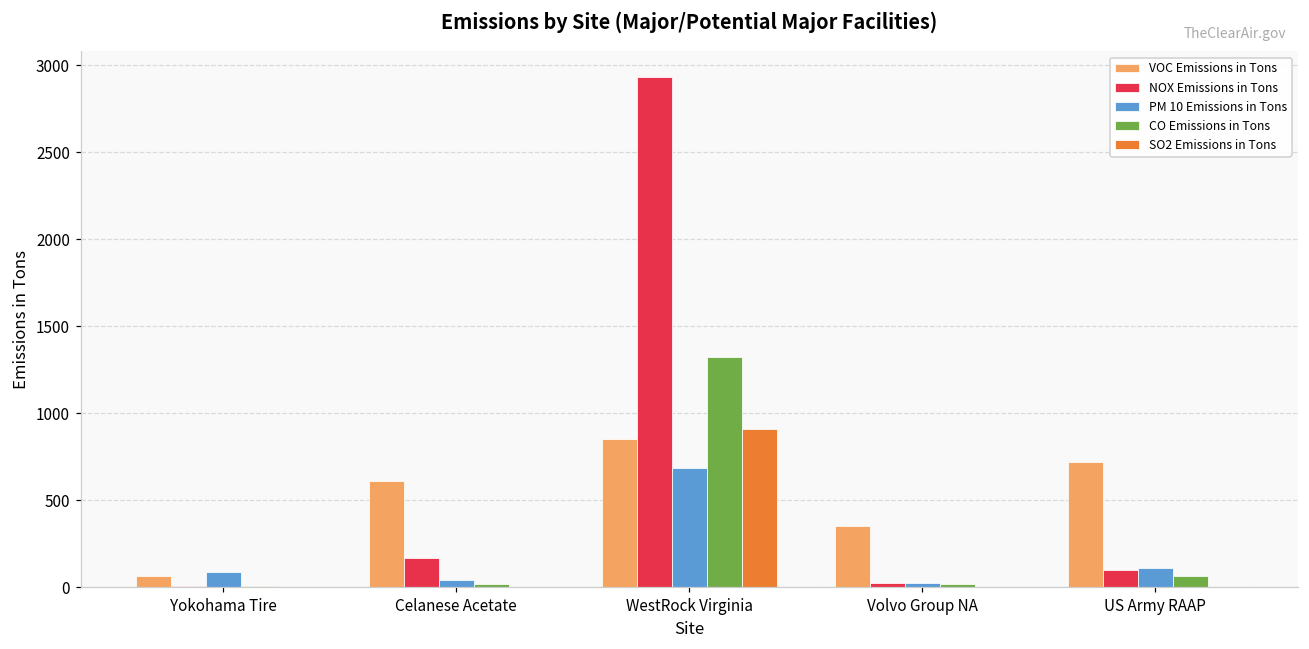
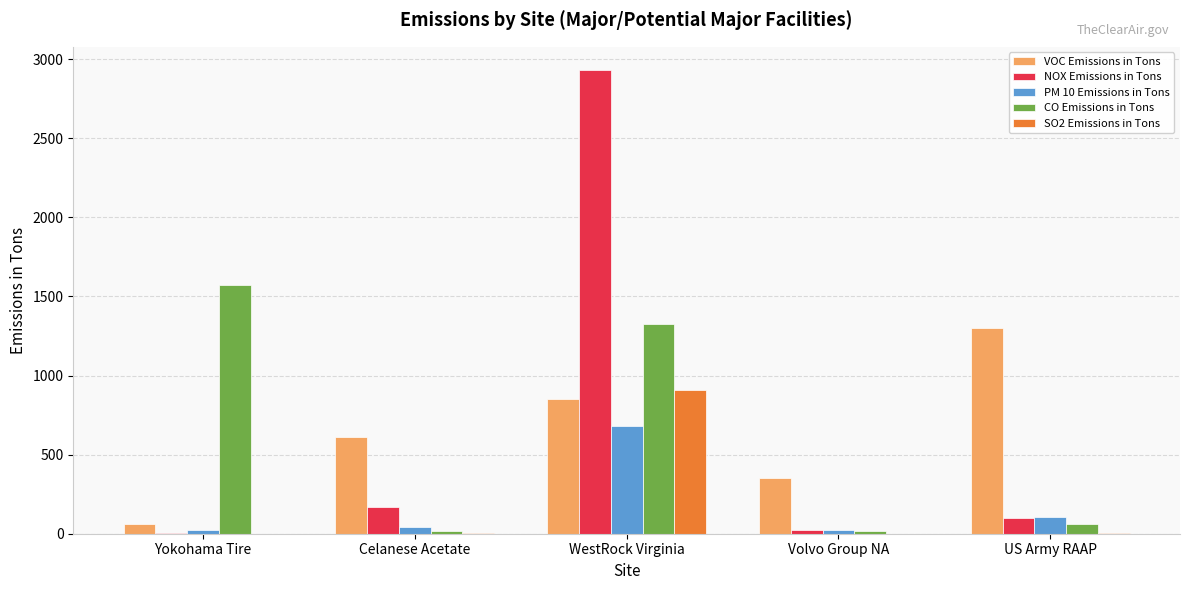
  {
    "VOC Emissions in Tons": {
      "Yokohama Tire": 60,
      "Celanese Acetate": 610,
      "WestRock Virginia": 850,
      "Volvo Group NA": 350,
-     "US Army RAAP": 720
+     "US Army RAAP": 1300
    },
    "NOX Emissions in Tons": {
      "Celanese Acetate": 170,
      "WestRock Virginia": 2930,
      "Volvo Group NA": 20,
      "US Army RAAP": 100
    },
    "PM 10 Emissions in Tons": {
-     "Yokohama Tire": 90,
+     "Yokohama Tire": 20,
      "Celanese Acetate": 40,
      "WestRock Virginia": 680,
      "Volvo Group NA": 20,
      "US Army RAAP": 110
    },
    "CO Emissions in Tons": {
-     "Yokohama Tire": 10,
+     "Yokohama Tire": 1570,
      "Celanese Acetate": 20,
      "WestRock Virginia": 1330,
      "Volvo Group NA": 20,
      "US Army RAAP": 60
    },
    "SO2 Emissions in Tons": {
      "WestRock Virginia": 910
    }
  }
